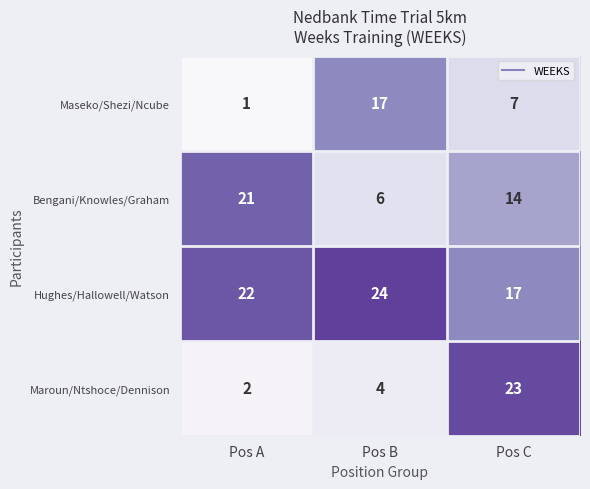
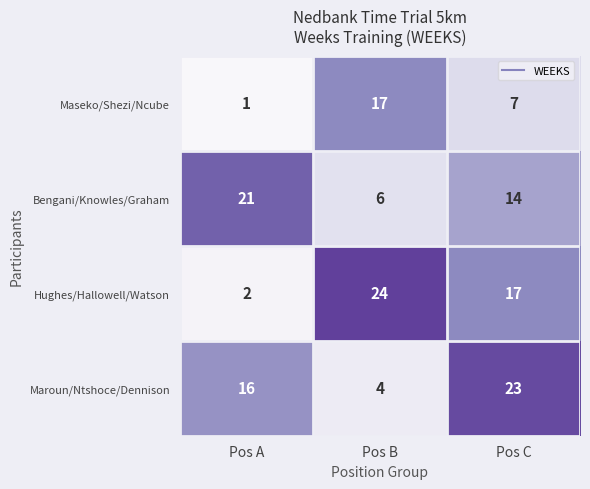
  {
    "Maseko/Shezi/Ncube": {
      "Pos A": 1,
      "Pos B": 17,
      "Pos C": 7
    },
    "Bengani/Knowles/Graham": {
      "Pos A": 21,
      "Pos B": 6,
      "Pos C": 14
    },
    "Hughes/Hallowell/Watson": {
-     "Pos A": 22,
+     "Pos A": 2,
      "Pos B": 24,
      "Pos C": 17
    },
    "Maroun/Ntshoce/Dennison": {
-     "Pos A": 2,
+     "Pos A": 16,
      "Pos B": 4,
      "Pos C": 23
    }
  }
